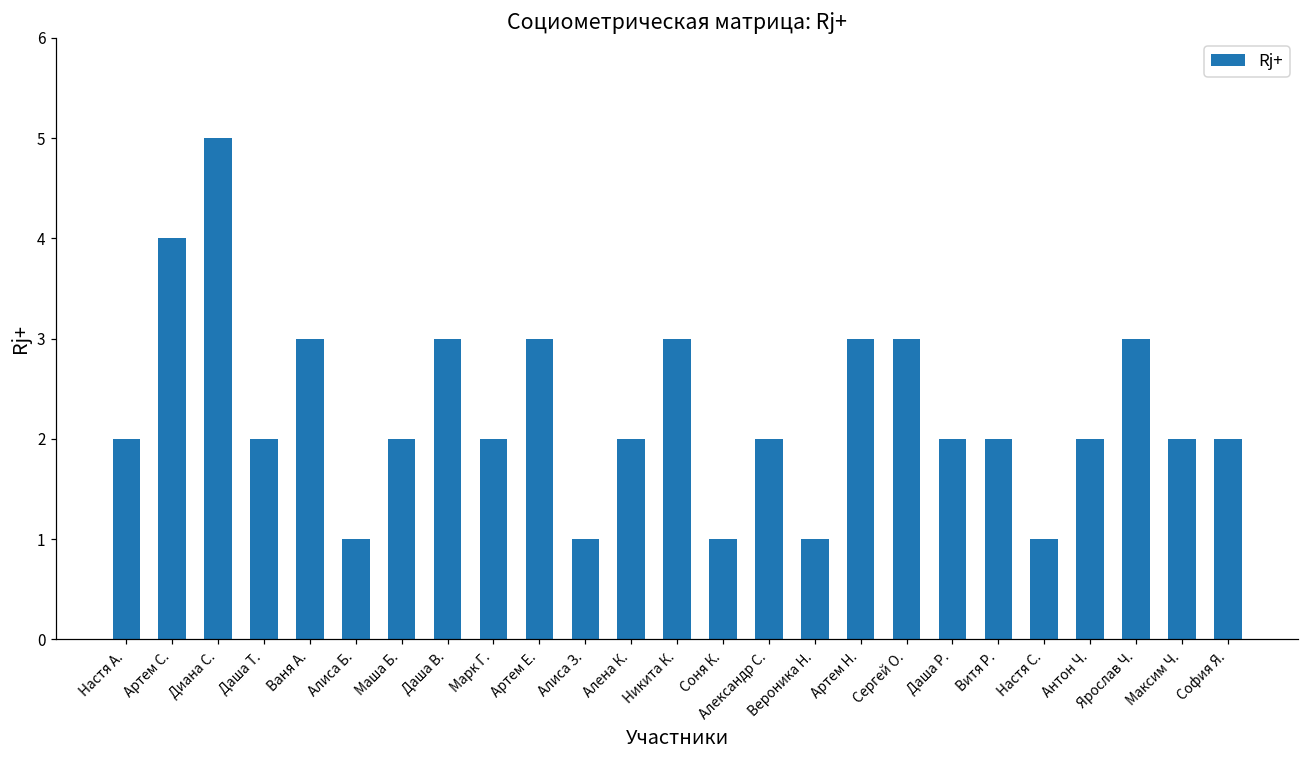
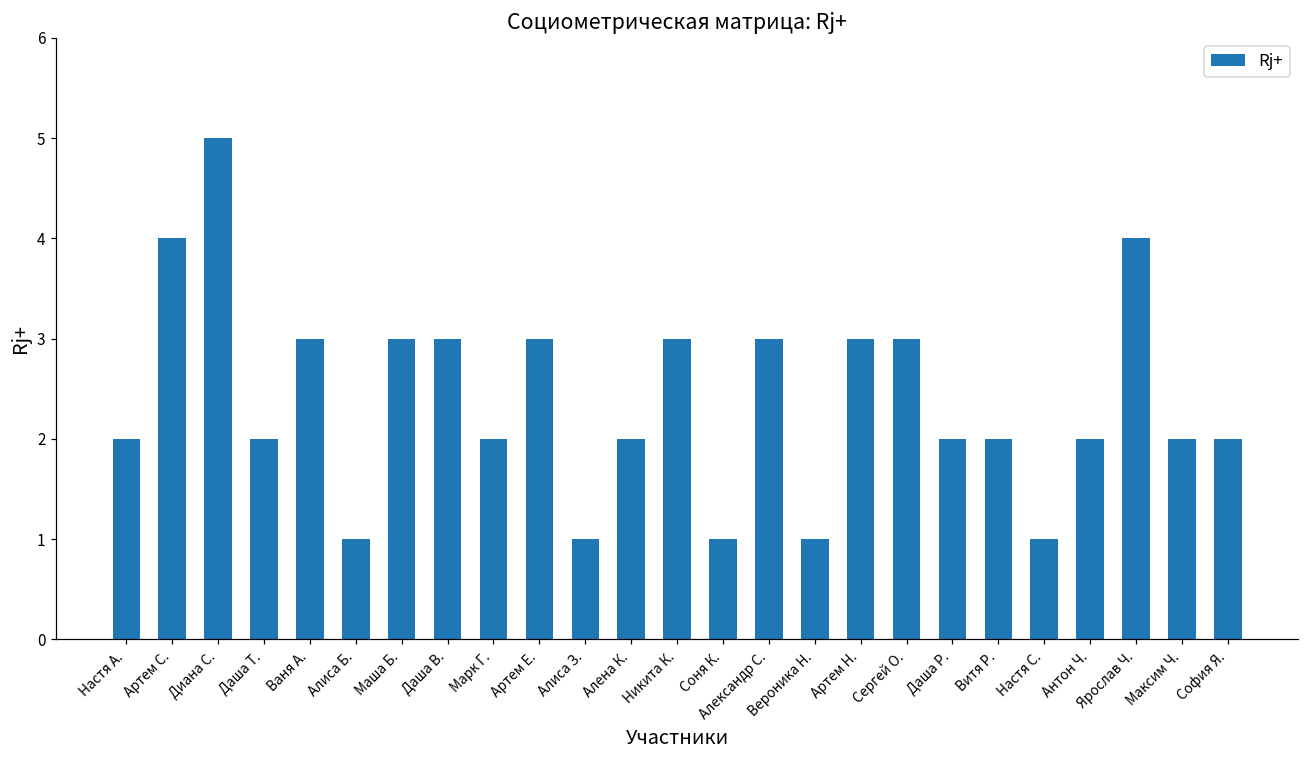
  {
    "Настя А.": 2,
    "Артем С.": 4,
    "Диана С.": 5,
    "Даша Т.": 2,
    "Ваня А.": 3,
    "Алиса Б.": 1,
-   "Маша Б.": 2,
+   "Маша Б.": 3,
    "Даша В.": 3,
    "Марк Г.": 2,
    "Артем Е.": 3,
    "Алиса З.": 1,
    "Алена К.": 2,
    "Никита К.": 3,
    "Соня К.": 1,
-   "Александр С.": 2,
+   "Александр С.": 3,
    "Вероника Н.": 1,
    "Артем Н.": 3,
    "Сергей О.": 3,
    "Даша Р.": 2,
    "Витя Р.": 2,
    "Настя С.": 1,
    "Антон Ч.": 2,
-   "Ярослав Ч.": 3,
+   "Ярослав Ч.": 4,
    "Максим Ч.": 2,
    "София Я.": 2
  }
